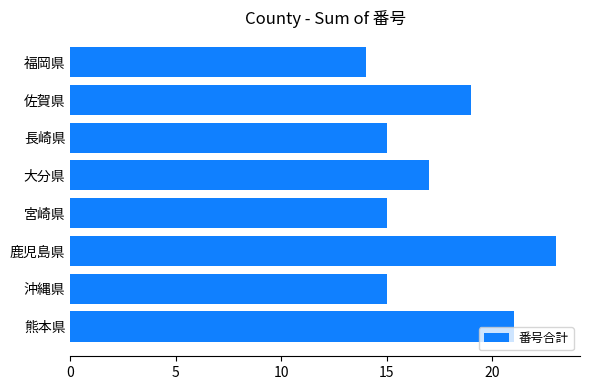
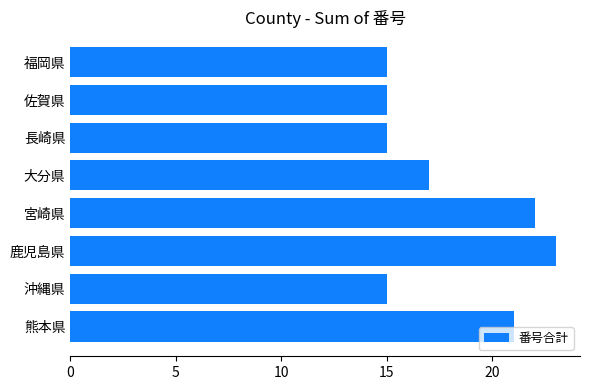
  {
-   "福岡県": 14,
-   "佐賀県": 19,
+   "福岡県": 15,
+   "佐賀県": 15,
    "長崎県": 15,
    "大分県": 17,
-   "宮崎県": 15,
+   "宮崎県": 22,
    "鹿児島県": 23,
    "沖縄県": 15,
    "熊本県": 21
  }
